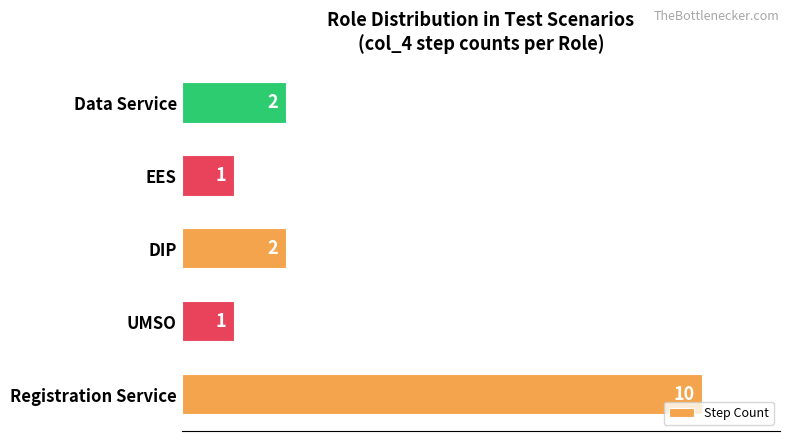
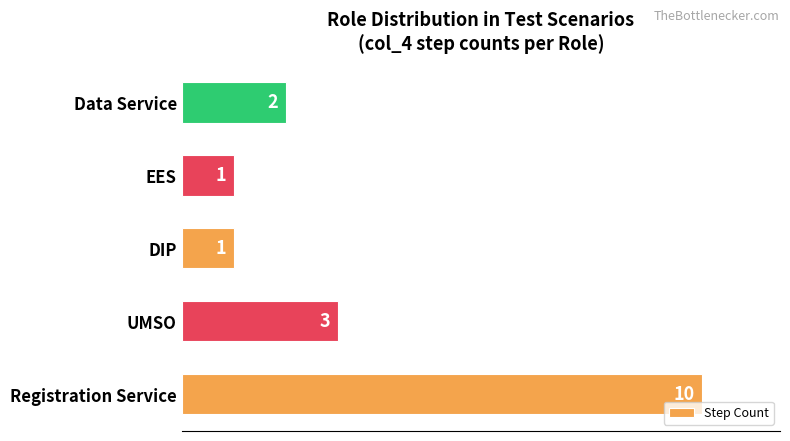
  {
    "Data Service": 2,
    "EES": 1,
-   "DIP": 2,
-   "UMSO": 1
+   "DIP": 1,
+   "UMSO": 3
  }
